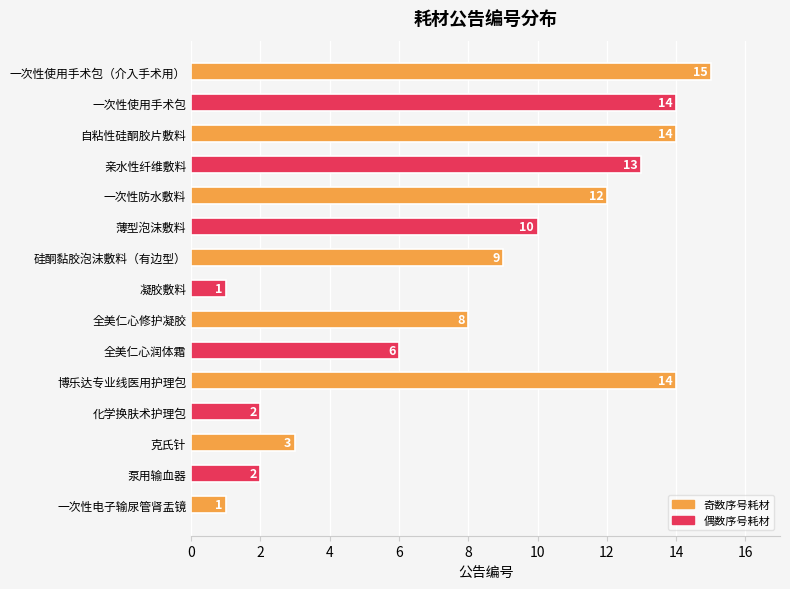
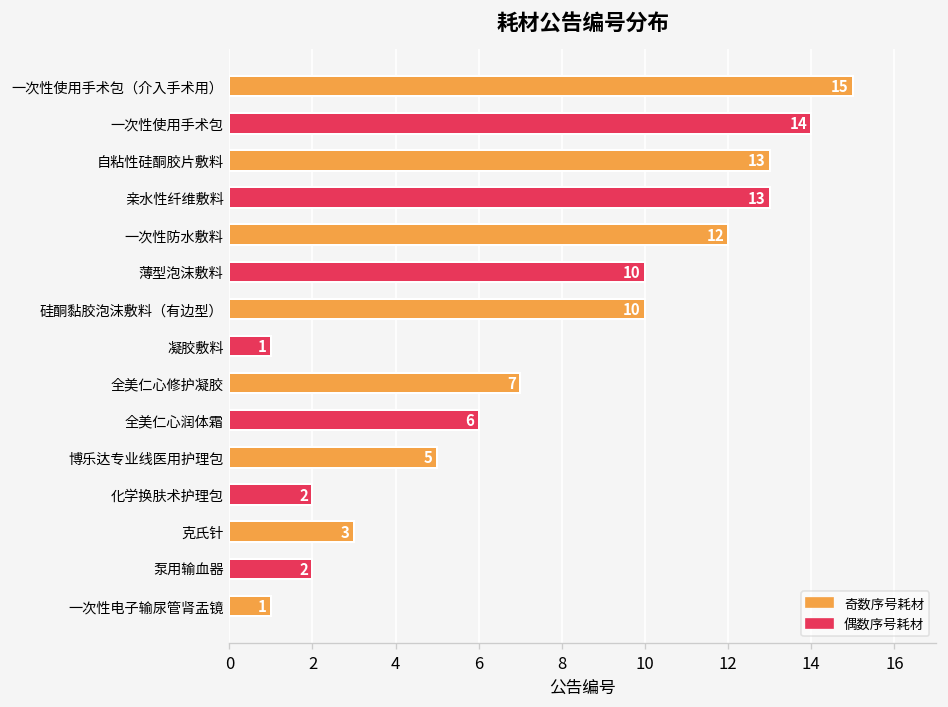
  {
    "一次性使用手术包（介入手术用）": 15,
    "一次性使用手术包": 14,
-   "自粘性硅酮胶片敷料": 14,
+   "自粘性硅酮胶片敷料": 13,
    "亲水性纤维敷料": 13,
    "一次性防水敷料": 12,
    "薄型泡沫敷料": 10,
-   "硅酮黏胶泡沫敷料（有边型）": 9,
+   "硅酮黏胶泡沫敷料（有边型）": 10,
    "凝胶敷料": 1,
-   "全美仁心修护凝胶": 8,
+   "全美仁心修护凝胶": 7,
    "全美仁心润体霜": 6,
-   "博乐达专业线医用护理包": 14,
+   "博乐达专业线医用护理包": 5,
    "化学换肤术护理包": 2,
    "克氏针": 3,
    "泵用输血器": 2,
    "一次性电子输尿管肾盂镜": 1
  }
